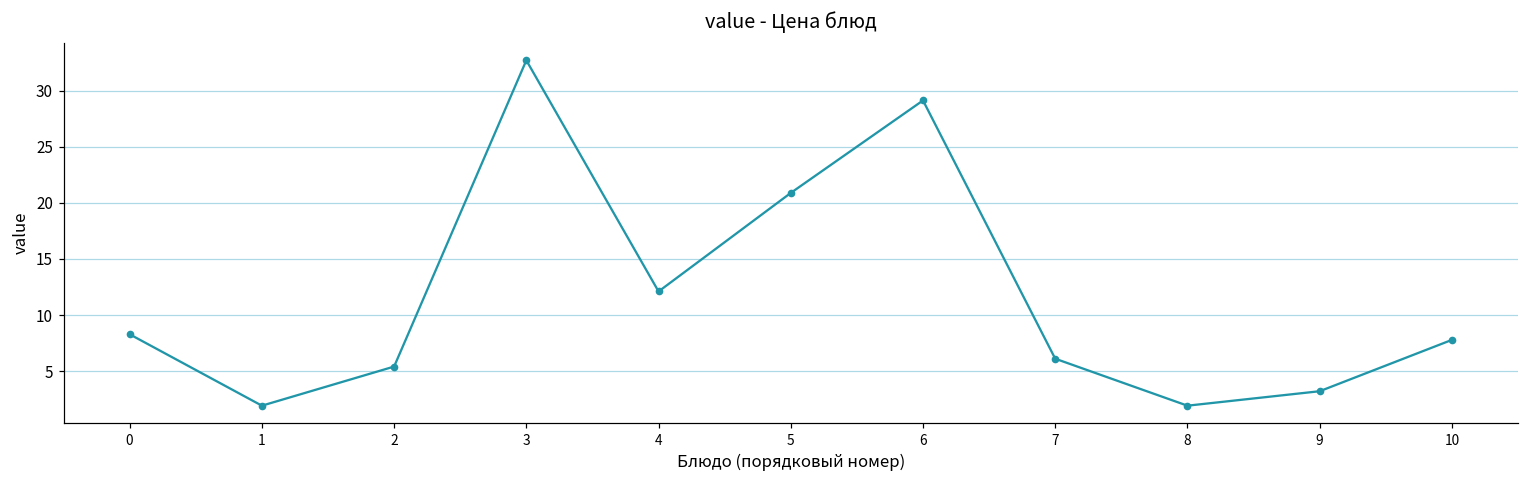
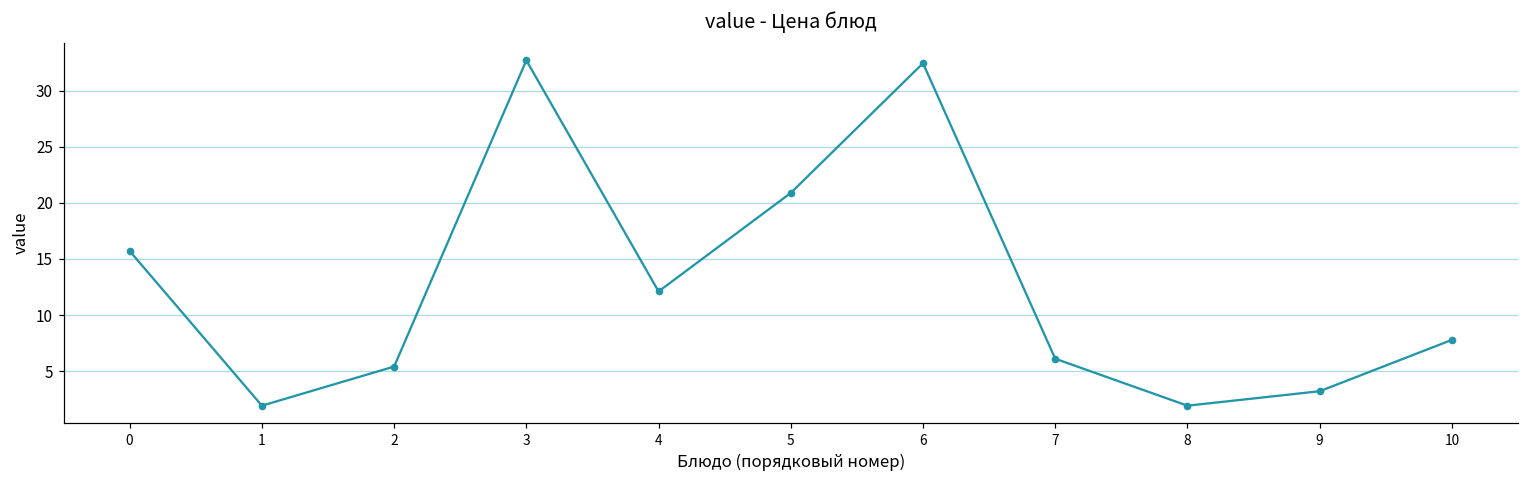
  {
-   "0": 8.3,
+   "0": 15.7,
    "1": 1.9,
    "2": 5.4,
    "3": 32.7,
    "4": 12.1,
    "5": 20.9,
-   "6": 29.1,
+   "6": 32.5,
    "7": 6.1,
    "8": 1.9,
    "9": 3.2,
    "10": 7.8
  }
